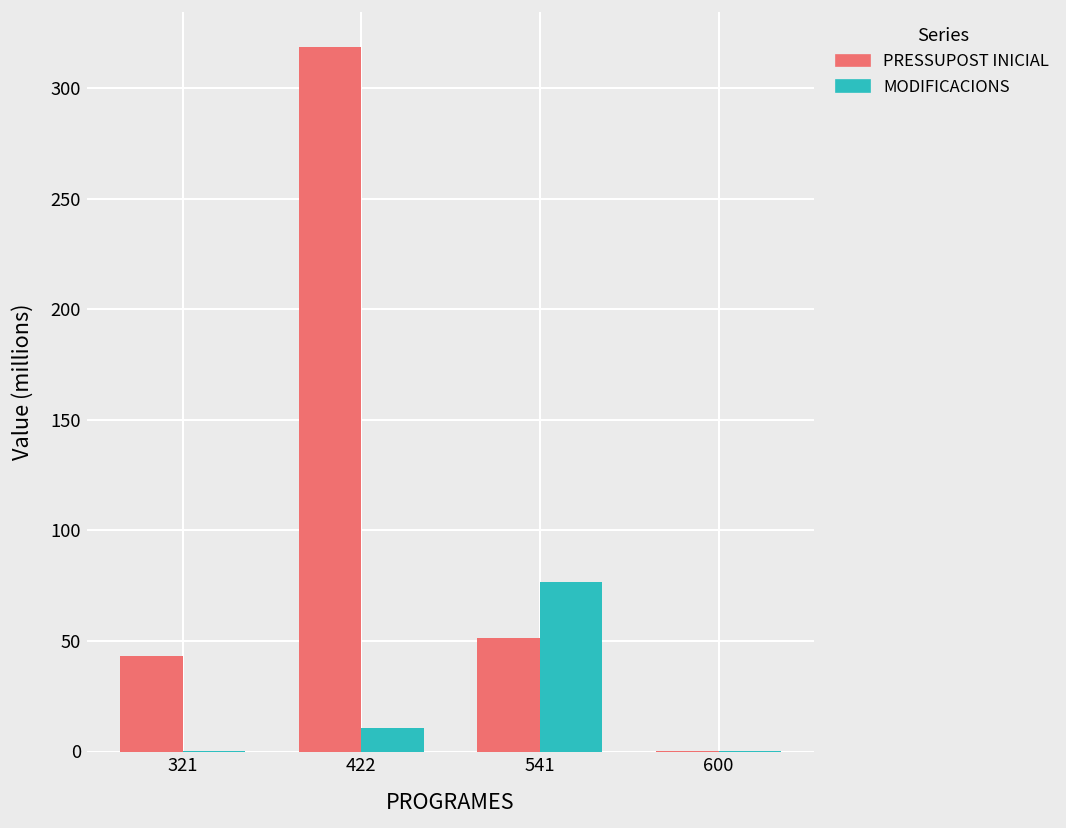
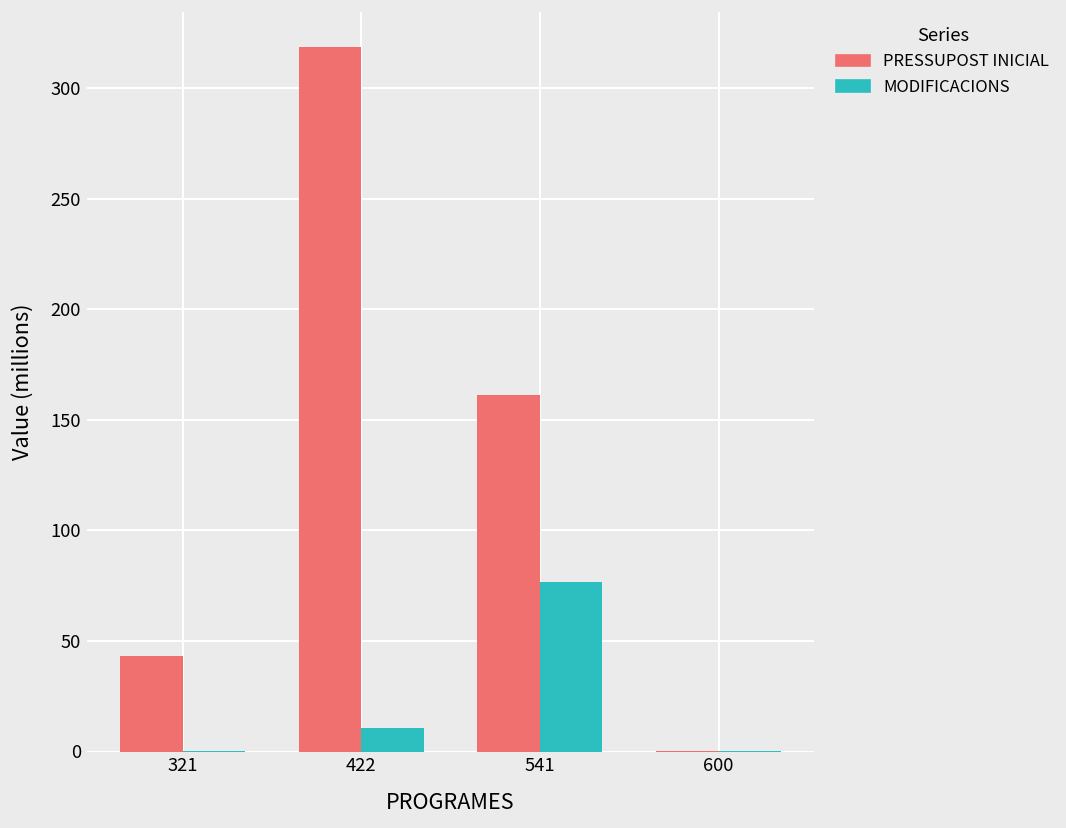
  {
    "PRESSUPOST INICIAL": {
      "321": 43,
      "422": 319,
-     "541": 52
+     "541": 161
    },
    "MODIFICACIONS": {
      "422": 11,
      "541": 77
    }
  }
